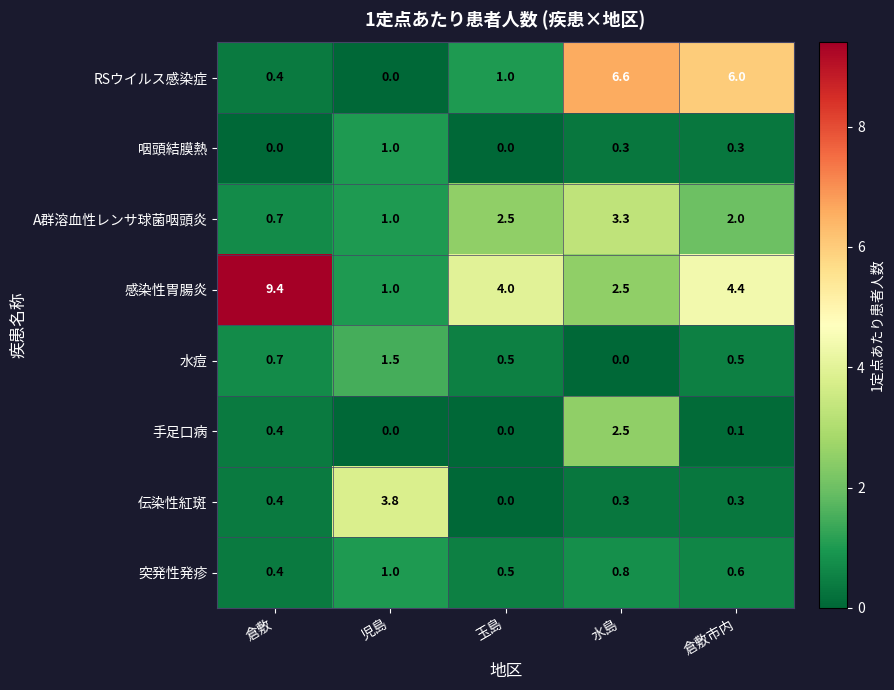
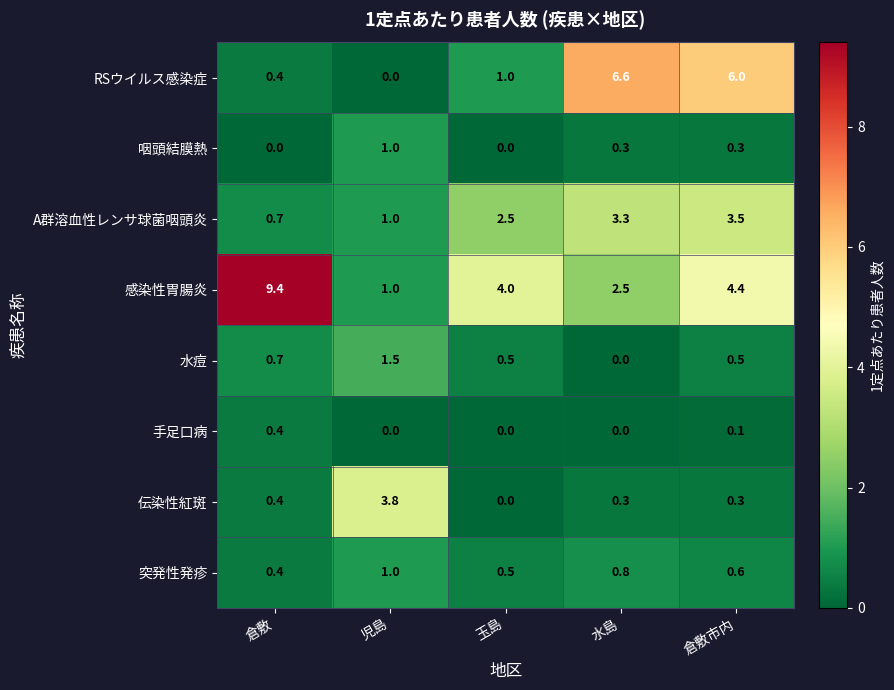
  {
    "RSウイルス感染症": {
      "倉敷": 0.4,
      "児島": 0.0,
      "玉島": 1.0,
      "水島": 6.6,
      "倉敷市内": 6.0
    },
    "咽頭結膜熱": {
      "倉敷": 0.0,
      "児島": 1.0,
      "玉島": 0.0,
      "水島": 0.3,
      "倉敷市内": 0.3
    },
    "A群溶血性レンサ球菌咽頭炎": {
      "倉敷": 0.7,
      "児島": 1.0,
      "玉島": 2.5,
      "水島": 3.3,
-     "倉敷市内": 2.0
+     "倉敷市内": 3.5
    },
    "感染性胃腸炎": {
      "倉敷": 9.4,
      "児島": 1.0,
      "玉島": 4.0,
      "水島": 2.5,
      "倉敷市内": 4.4
    },
    "水痘": {
      "倉敷": 0.7,
      "児島": 1.5,
      "玉島": 0.5,
      "水島": 0.0,
      "倉敷市内": 0.5
    },
    "手足口病": {
      "倉敷": 0.4,
      "児島": 0.0,
      "玉島": 0.0,
-     "水島": 2.5,
+     "水島": 0.0,
      "倉敷市内": 0.1
    },
    "伝染性紅斑": {
      "倉敷": 0.4,
      "児島": 3.8,
      "玉島": 0.0,
      "水島": 0.3,
      "倉敷市内": 0.3
    },
    "突発性発疹": {
      "倉敷": 0.4,
      "児島": 1.0,
      "玉島": 0.5,
      "水島": 0.8,
      "倉敷市内": 0.6
    }
  }
